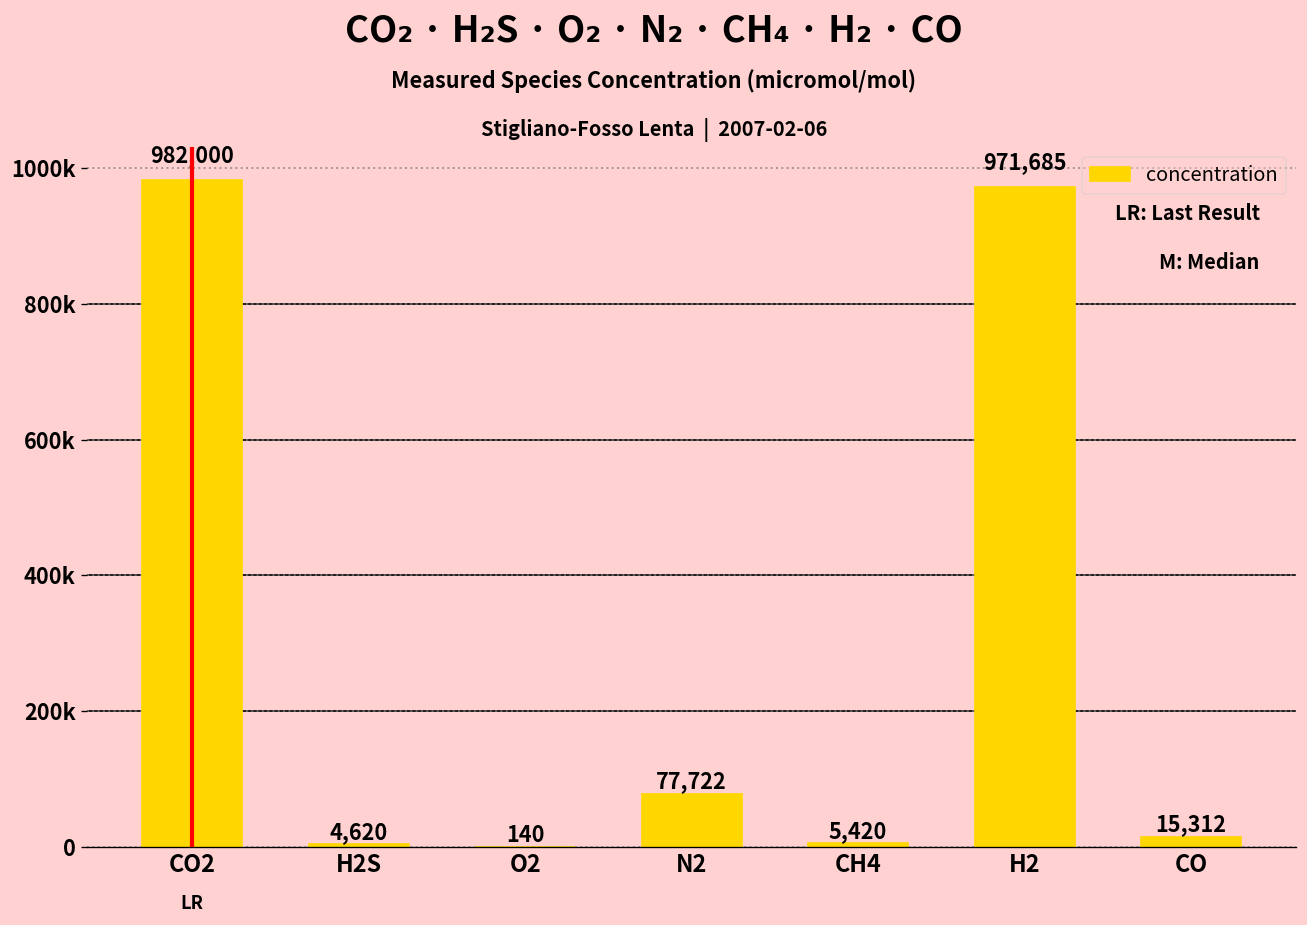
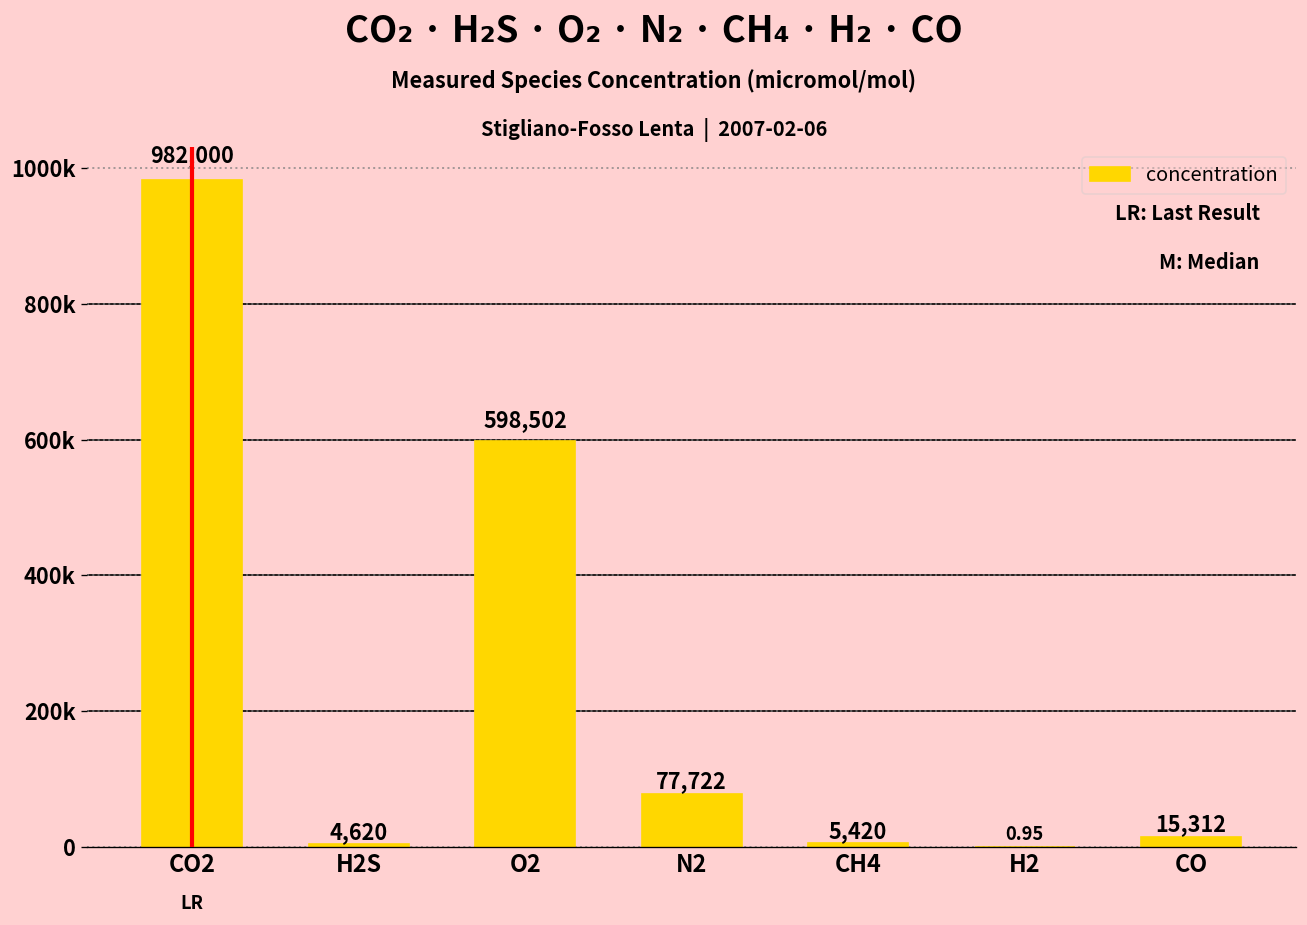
  {
    "CO2": "982,000",
    "H2S": "4,620",
-   "O2": "140",
+   "O2": "598,502",
    "N2": "77,722",
    "CH4": "5,420",
-   "H2": "971,685",
+   "H2": "0.95",
    "CO": "15,312"
  }
